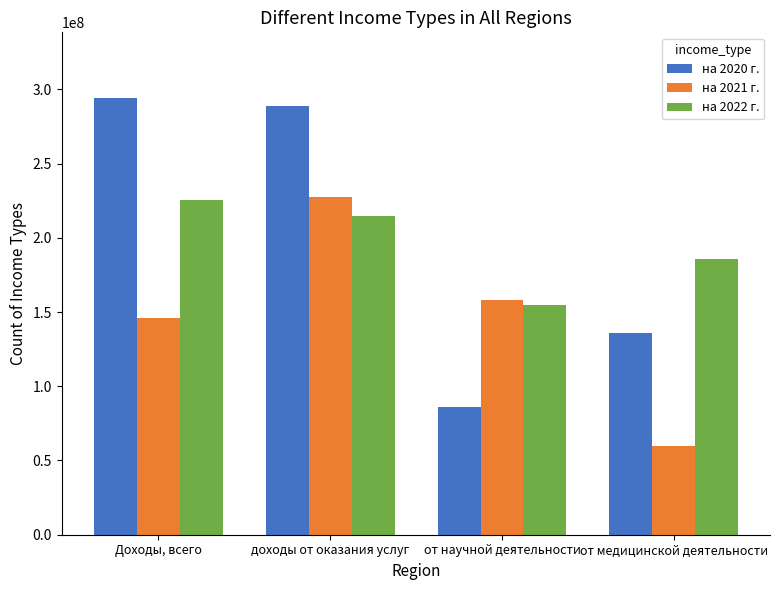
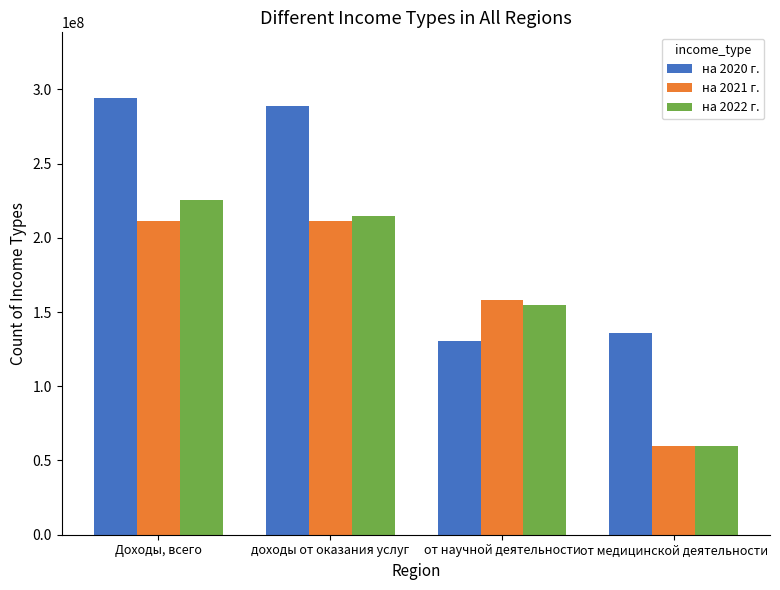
  {
    "на 2020 г.": {
      "Доходы, всего": 294000000,
      "доходы от оказания услуг": 289000000,
-     "от научной деятельности": 86000000,
+     "от научной деятельности": 131000000,
      "от медицинской деятельности": 136000000
    },
    "на 2021 г.": {
-     "Доходы, всего": 146000000,
-     "доходы от оказания услуг": 228000000,
+     "Доходы, всего": 211000000,
+     "доходы от оказания услуг": 211000000,
      "от научной деятельности": 158000000,
      "от медицинской деятельности": 60000000
    },
    "на 2022 г.": {
      "Доходы, всего": 226000000,
      "доходы от оказания услуг": 215000000,
      "от научной деятельности": 155000000,
-     "от медицинской деятельности": 186000000
+     "от медицинской деятельности": 60000000
    }
  }
